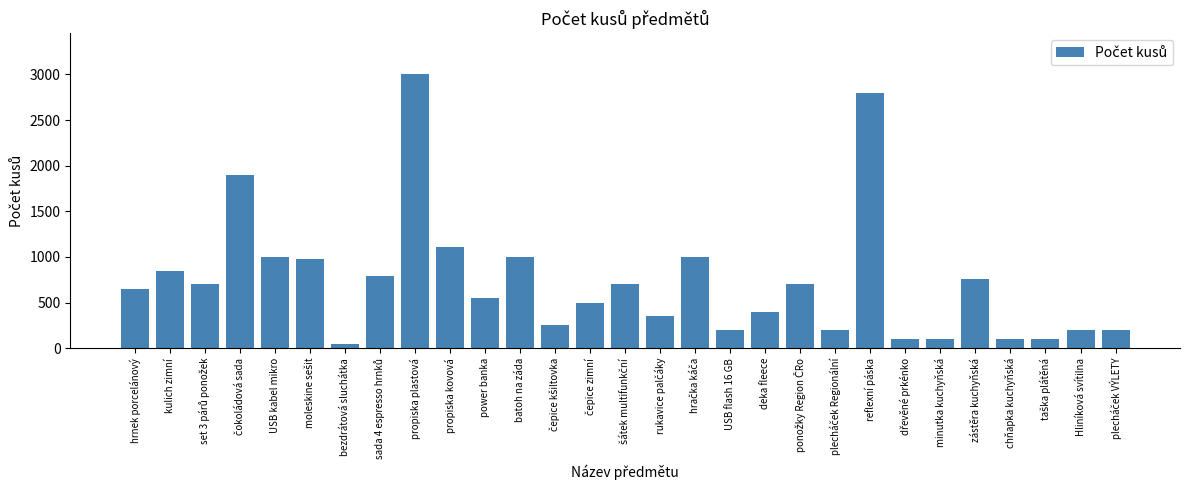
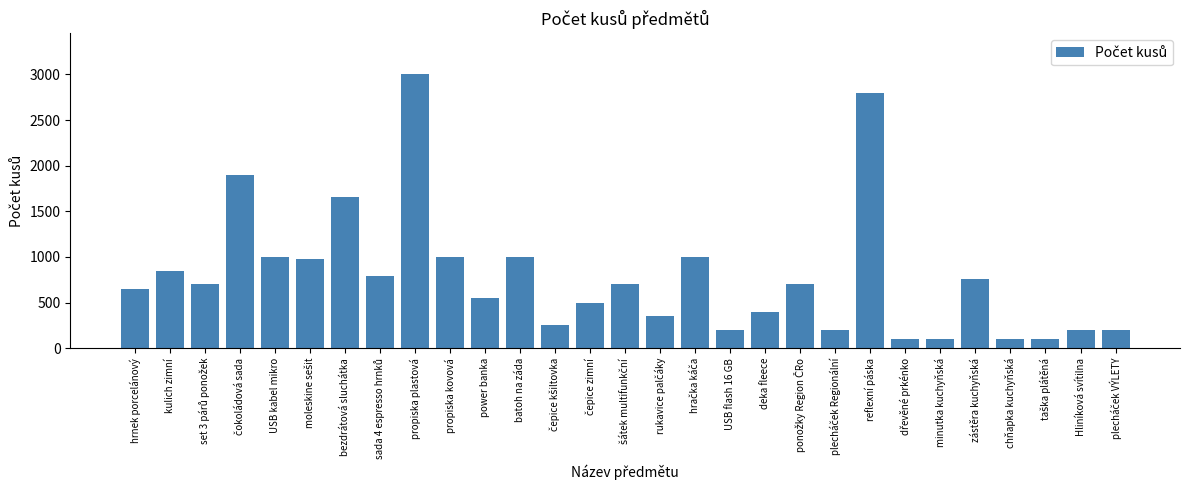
  {
    "hrnek porcelánový": 700,
    "kulich zimní": 900,
    "set 3 párů ponožek": 700,
    "čokoládová sada": 1900,
    "USB kabel mikro": 1000,
    "moleskine sešit": 1000,
-   "bezdrátová sluchátka": 100,
+   "bezdrátová sluchátka": 1700,
    "sada 4 espresso hrnků": 800,
    "propiska plastová": 3000,
-   "propiska kovová": 1100,
+   "propiska kovová": 1000,
    "power banka": 600,
    "batoh na záda": 1000,
    "čepice kšiltovka": 300,
    "čepice zimní": 500,
    "šátek multifunkční": 700,
    "rukavice palčáky": 400,
    "hračka káča": 1000,
    "USB flash 16 GB": 200,
    "deka fleece": 400,
    "ponožky Region ČRo": 700,
    "plecháček Regionální": 200,
    "reflexní páska": 2800,
    "dřevěné prkénko": 100,
    "minutka kuchyňská": 100,
    "zástěra kuchyňská": 800,
    "chňapka kuchyňská": 100,
    "taška plátěná": 100,
    "Hliníková svítilna": 200,
    "plecháček VÝLETY": 200
  }
